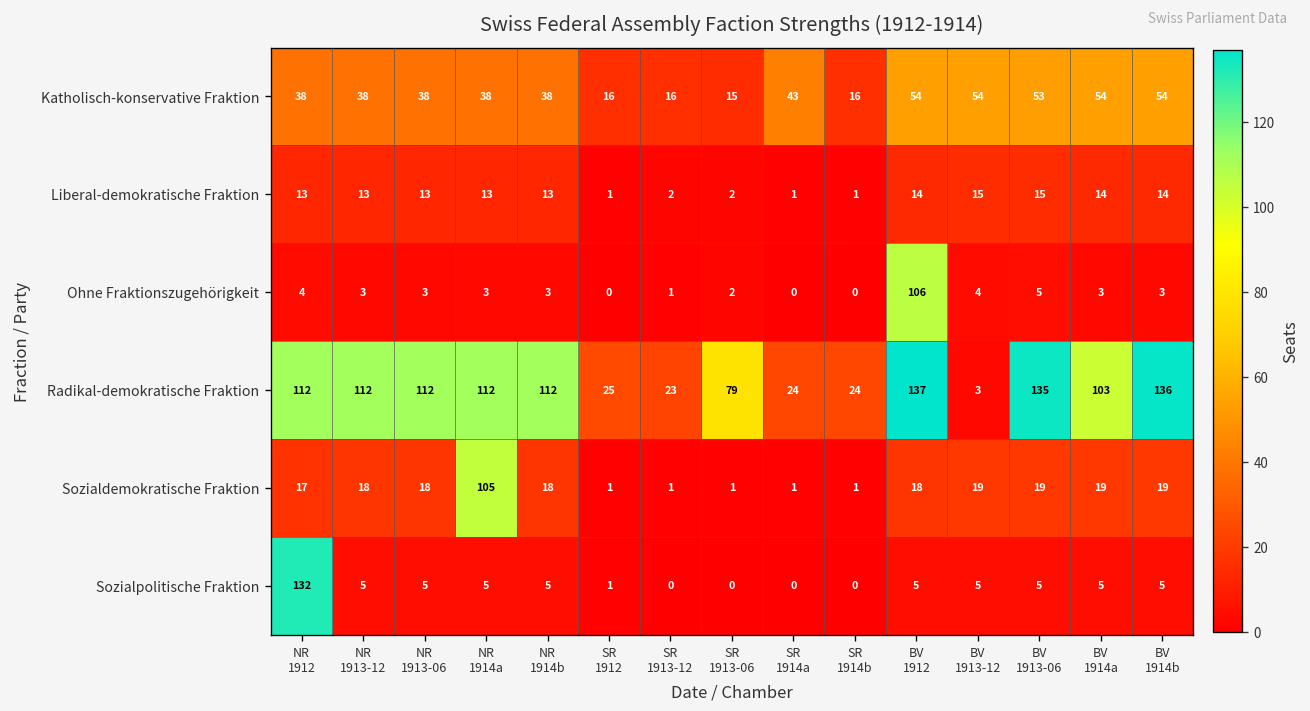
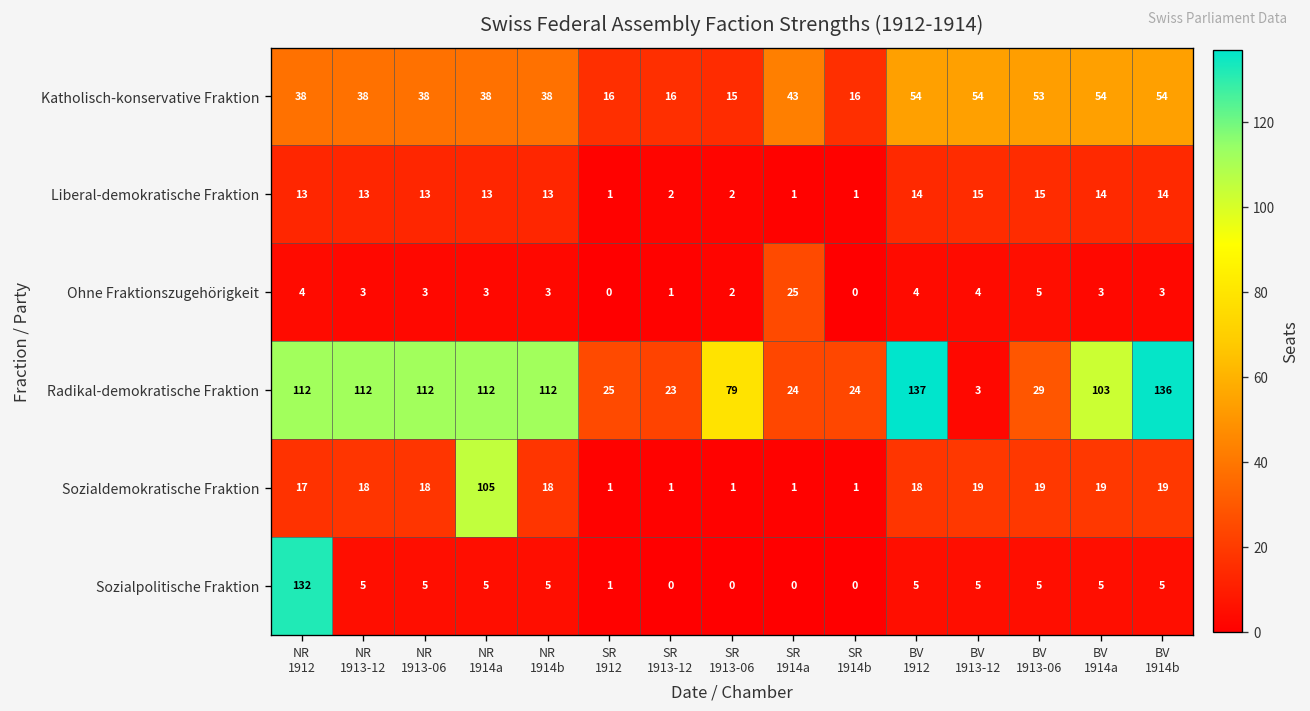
  {
    "Katholisch-konservative Fraktion": {
      "NR 1912": 38,
      "NR 1913-12": 38,
      "NR 1913-06": 38,
      "NR 1914a": 38,
      "NR 1914b": 38,
      "SR 1912": 16,
      "SR 1913-12": 16,
      "SR 1913-06": 15,
      "SR 1914a": 43,
      "SR 1914b": 16,
      "BV 1912": 54,
      "BV 1913-12": 54,
      "BV 1913-06": 53,
      "BV 1914a": 54,
      "BV 1914b": 54
    },
    "Liberal-demokratische Fraktion": {
      "NR 1912": 13,
      "NR 1913-12": 13,
      "NR 1913-06": 13,
      "NR 1914a": 13,
      "NR 1914b": 13,
      "SR 1912": 1,
      "SR 1913-12": 2,
      "SR 1913-06": 2,
      "SR 1914a": 1,
      "SR 1914b": 1,
      "BV 1912": 14,
      "BV 1913-12": 15,
      "BV 1913-06": 15,
      "BV 1914a": 14,
      "BV 1914b": 14
    },
    "Ohne Fraktionszugehörigkeit": {
      "NR 1912": 4,
      "NR 1913-12": 3,
      "NR 1913-06": 3,
      "NR 1914a": 3,
      "NR 1914b": 3,
      "SR 1912": 0,
      "SR 1913-12": 1,
      "SR 1913-06": 2,
-     "SR 1914a": 0,
+     "SR 1914a": 25,
      "SR 1914b": 0,
-     "BV 1912": 106,
+     "BV 1912": 4,
      "BV 1913-12": 4,
      "BV 1913-06": 5,
      "BV 1914a": 3,
      "BV 1914b": 3
    },
    "Radikal-demokratische Fraktion": {
      "NR 1912": 112,
      "NR 1913-12": 112,
      "NR 1913-06": 112,
      "NR 1914a": 112,
      "NR 1914b": 112,
      "SR 1912": 25,
      "SR 1913-12": 23,
      "SR 1913-06": 79,
      "SR 1914a": 24,
      "SR 1914b": 24,
      "BV 1912": 137,
      "BV 1913-12": 3,
-     "BV 1913-06": 135,
+     "BV 1913-06": 29,
      "BV 1914a": 103,
      "BV 1914b": 136
    },
    "Sozialdemokratische Fraktion": {
      "NR 1912": 17,
      "NR 1913-12": 18,
      "NR 1913-06": 18,
      "NR 1914a": 105,
      "NR 1914b": 18,
      "SR 1912": 1,
      "SR 1913-12": 1,
      "SR 1913-06": 1,
      "SR 1914a": 1,
      "SR 1914b": 1,
      "BV 1912": 18,
      "BV 1913-12": 19,
      "BV 1913-06": 19,
      "BV 1914a": 19,
      "BV 1914b": 19
    },
    "Sozialpolitische Fraktion": {
      "NR 1912": 132,
      "NR 1913-12": 5,
      "NR 1913-06": 5,
      "NR 1914a": 5,
      "NR 1914b": 5,
      "SR 1912": 1,
      "SR 1913-12": 0,
      "SR 1913-06": 0,
      "SR 1914a": 0,
      "SR 1914b": 0,
      "BV 1912": 5,
      "BV 1913-12": 5,
      "BV 1913-06": 5,
      "BV 1914a": 5,
      "BV 1914b": 5
    }
  }
